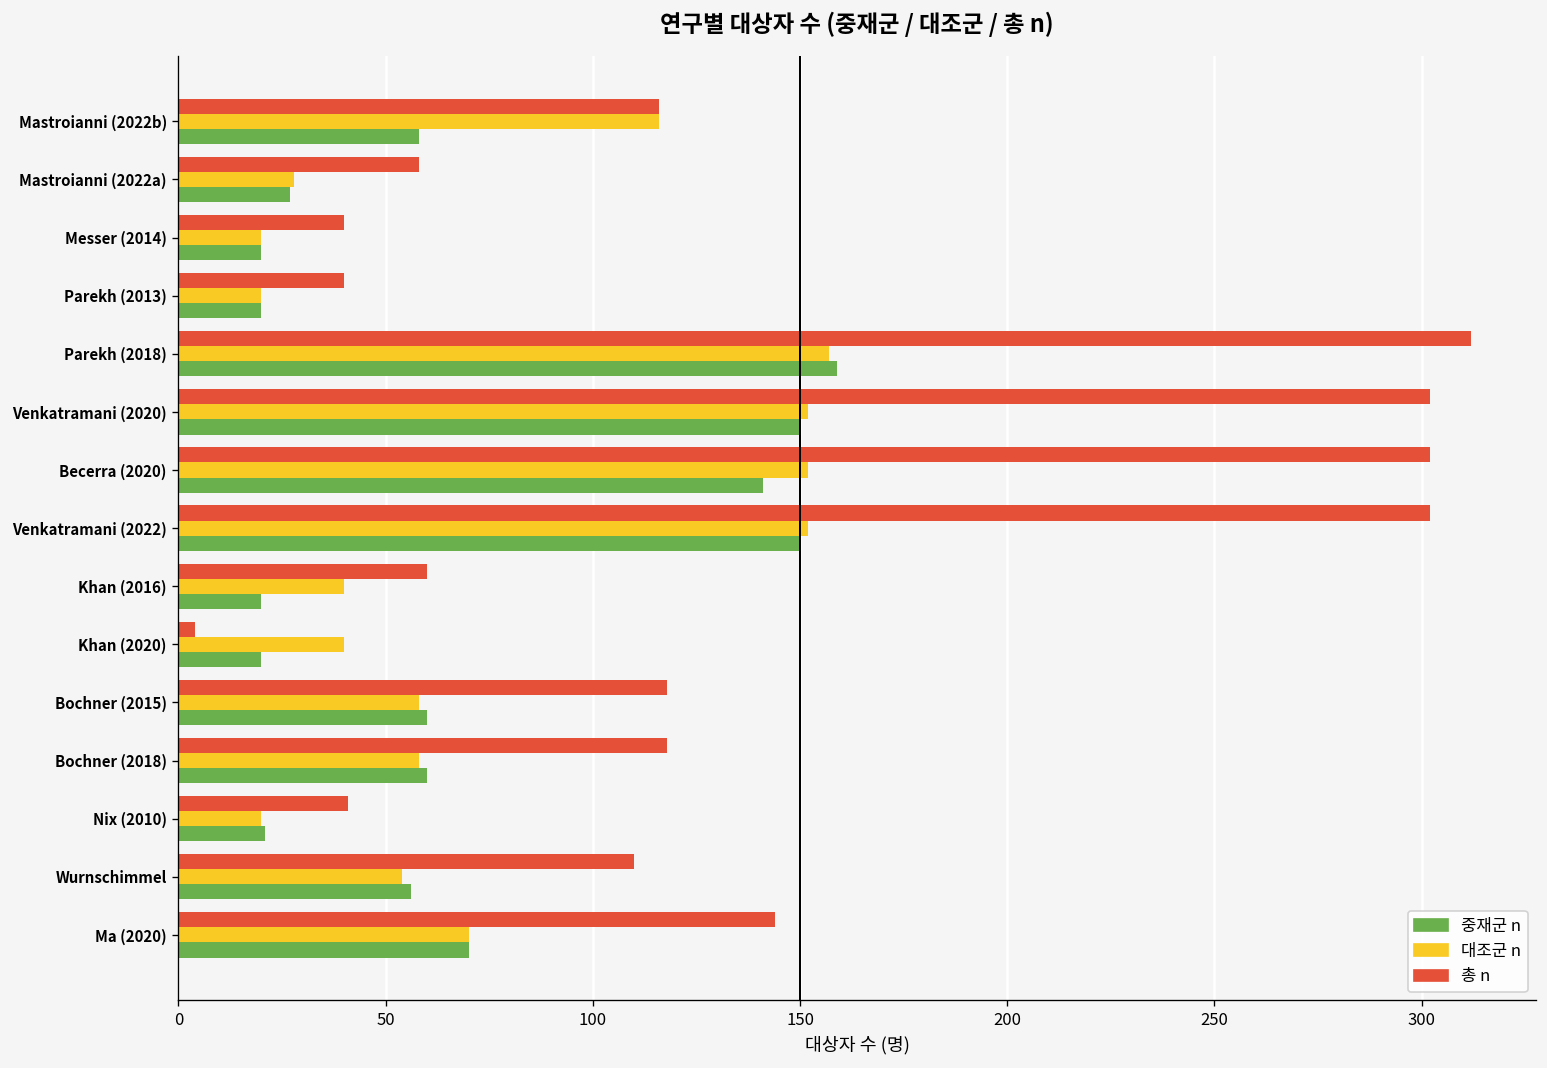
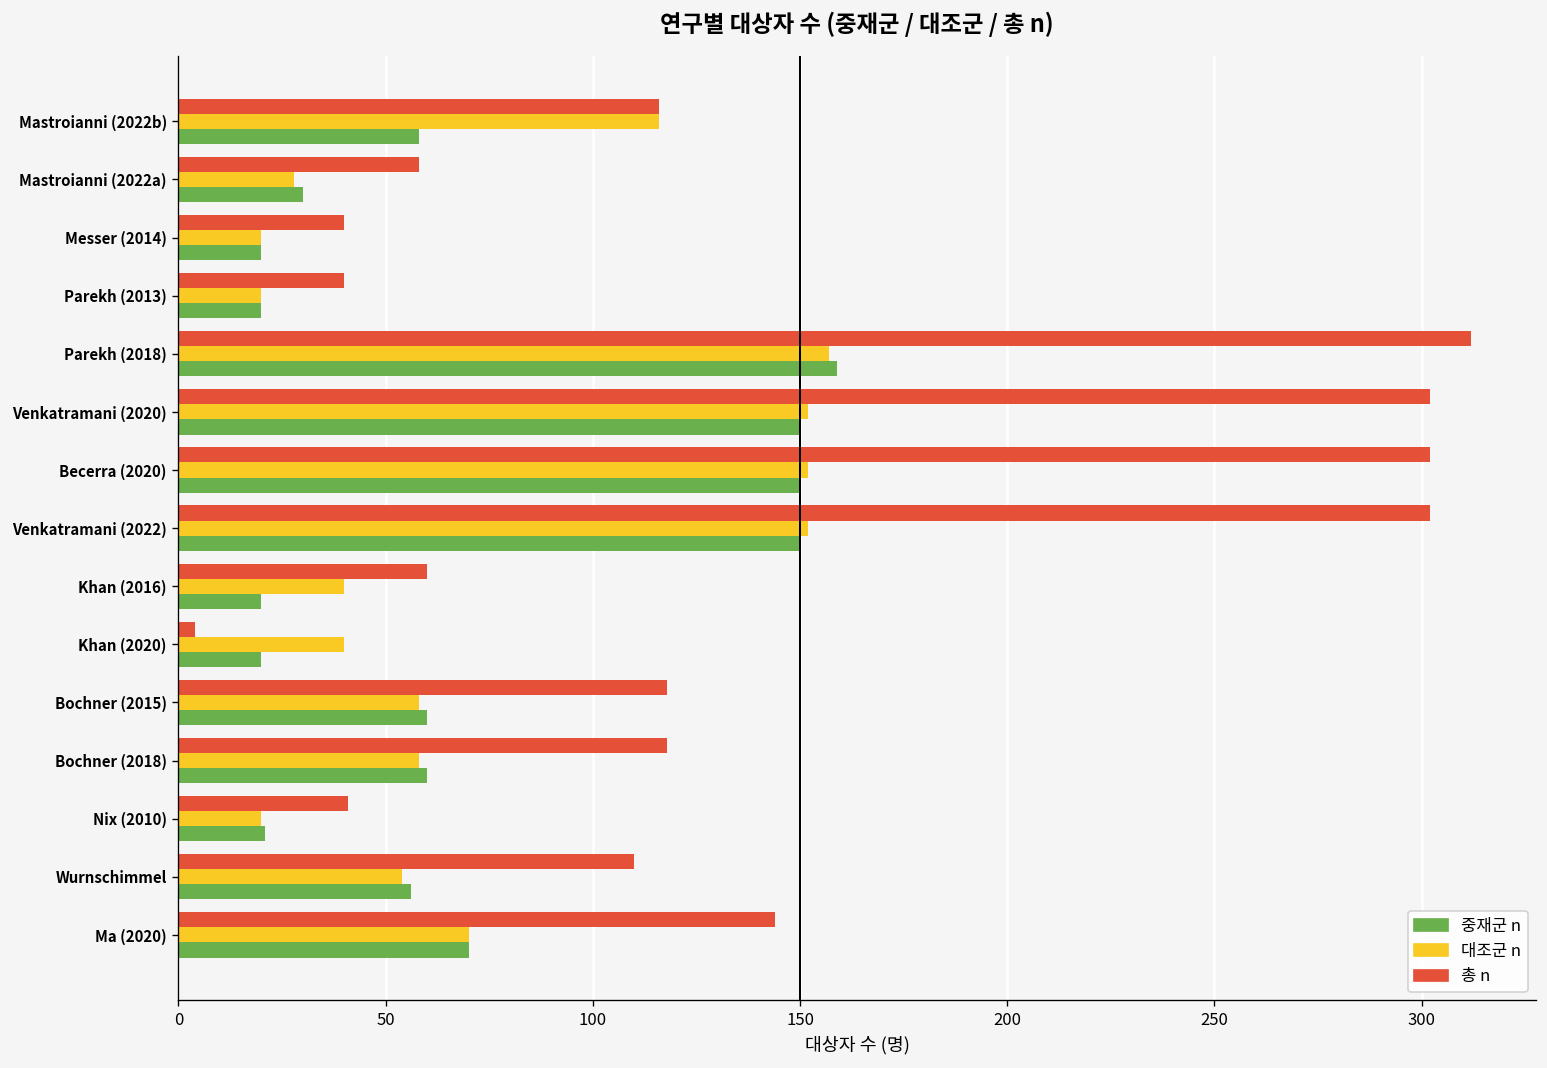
  {
    "중재군 n": {
      "Mastroianni (2022b)": 58,
-     "Mastroianni (2022a)": 27,
+     "Mastroianni (2022a)": 30,
      "Messer (2014)": 20,
      "Parekh (2013)": 20,
      "Parekh (2018)": 159,
      "Venkatramani (2020)": 150,
-     "Becerra (2020)": 141,
+     "Becerra (2020)": 150,
      "Venkatramani (2022)": 150,
      "Khan (2016)": 20,
      "Khan (2020)": 20,
      "Bochner (2015)": 60,
      "Bochner (2018)": 60,
      "Nix (2010)": 21,
      "Wurnschimmel": 56,
      "Ma (2020)": 70
    },
    "대조군 n": {
      "Mastroianni (2022b)": 116,
      "Mastroianni (2022a)": 28,
      "Messer (2014)": 20,
      "Parekh (2013)": 20,
      "Parekh (2018)": 157,
      "Venkatramani (2020)": 152,
      "Becerra (2020)": 152,
      "Venkatramani (2022)": 152,
      "Khan (2016)": 40,
      "Khan (2020)": 40,
      "Bochner (2015)": 58,
      "Bochner (2018)": 58,
      "Nix (2010)": 20,
      "Wurnschimmel": 54,
      "Ma (2020)": 70
    },
    "총 n": {
      "Mastroianni (2022b)": 116,
      "Mastroianni (2022a)": 58,
      "Messer (2014)": 40,
      "Parekh (2013)": 40,
      "Parekh (2018)": 312,
      "Venkatramani (2020)": 302,
      "Becerra (2020)": 302,
      "Venkatramani (2022)": 302,
      "Khan (2016)": 60,
      "Khan (2020)": 4,
      "Bochner (2015)": 118,
      "Bochner (2018)": 118,
      "Nix (2010)": 41,
      "Wurnschimmel": 110,
      "Ma (2020)": 144
    }
  }
